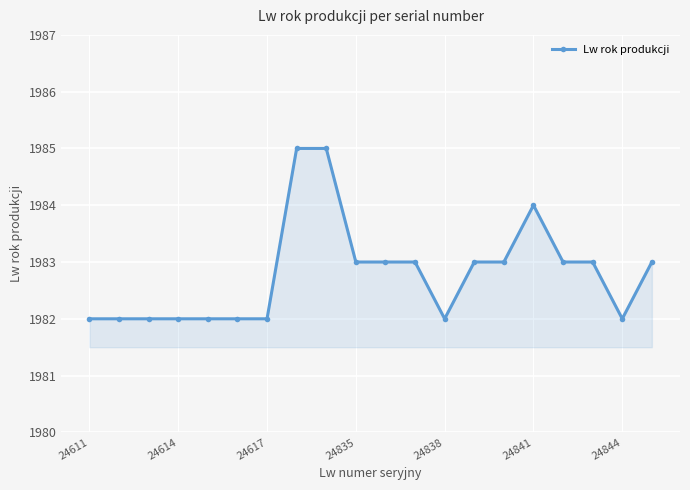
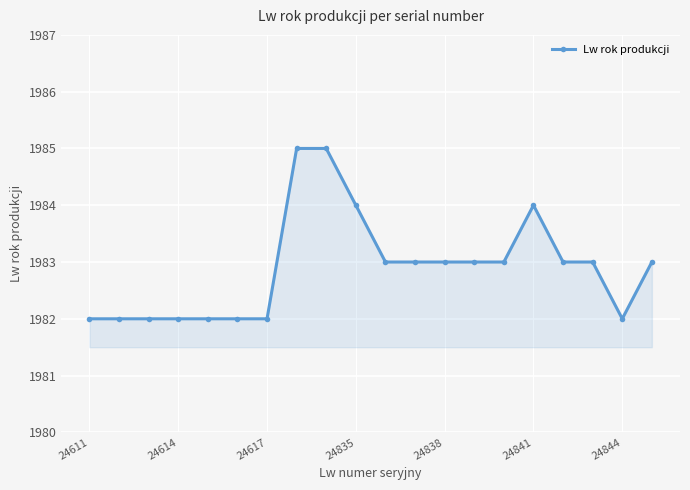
  {
    "24611": 1982,
    "24614": 1982,
    "24617": 1982,
-   "24835": 1983,
-   "24838": 1982,
+   "24835": 1984,
+   "24838": 1983,
    "24841": 1984,
    "24844": 1982
  }
